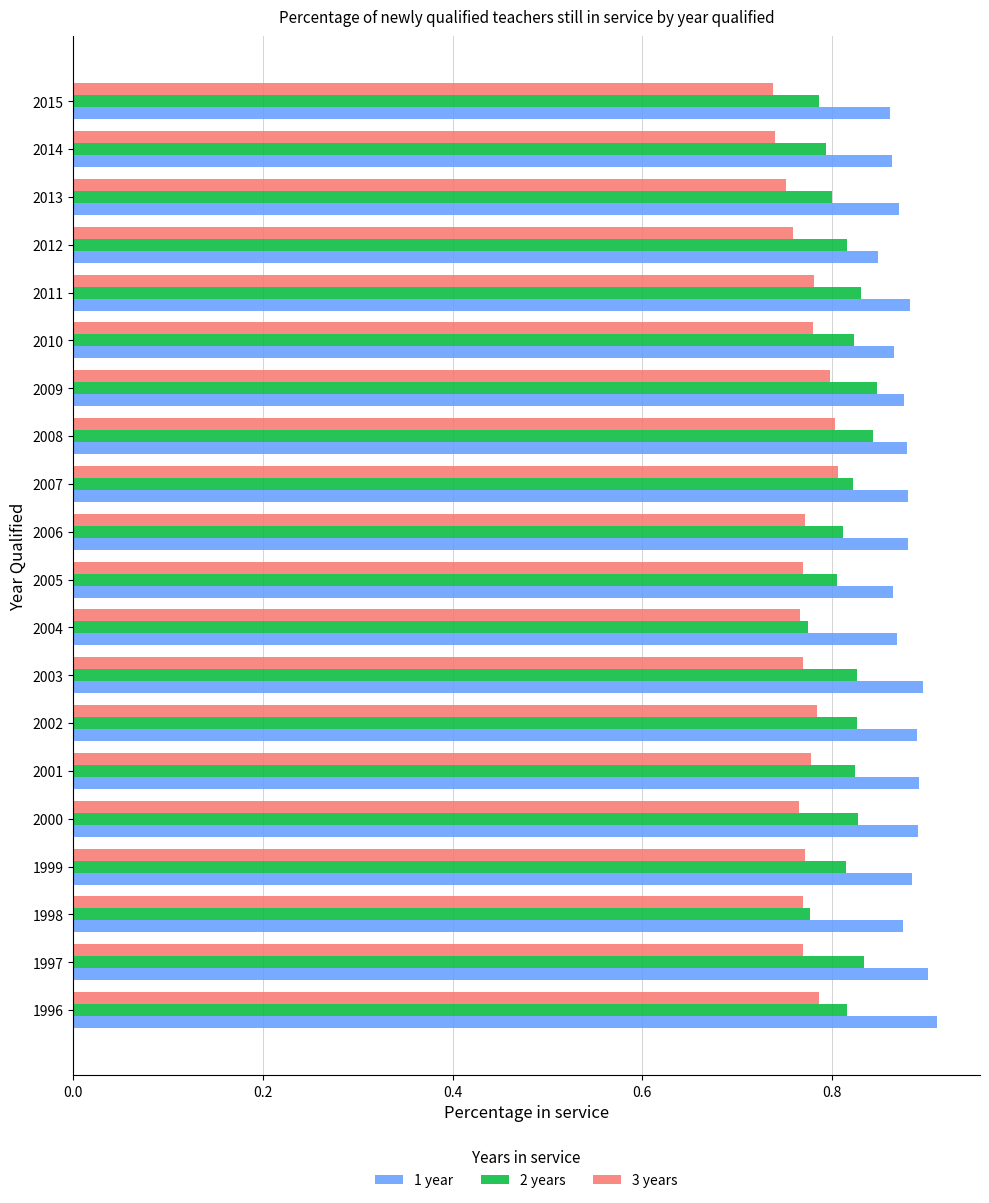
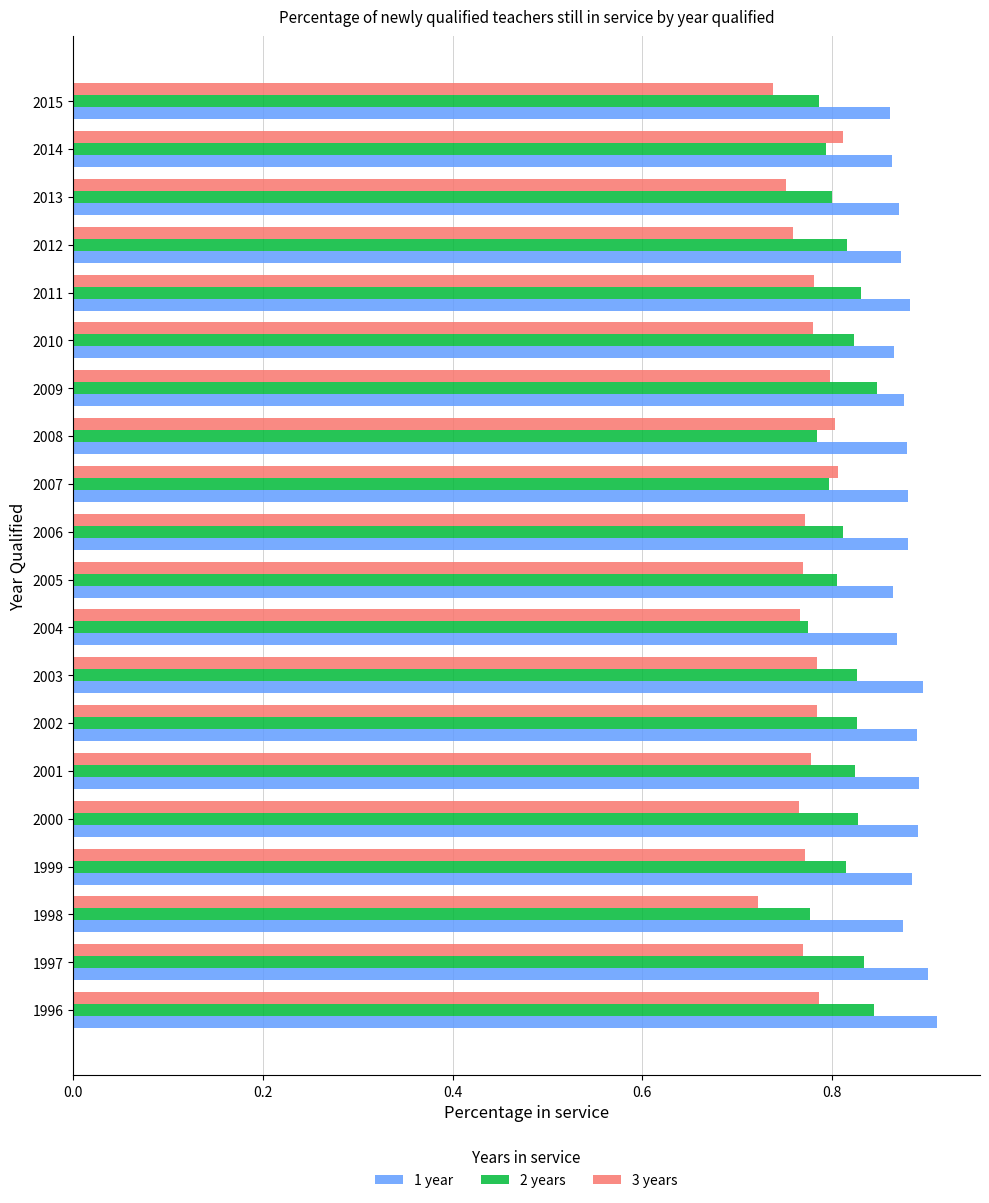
  {
    "1 year": {
      "2015": 0.86,
      "2014": 0.86,
      "2013": 0.87,
-     "2012": 0.85,
+     "2012": 0.87,
      "2011": 0.88,
      "2010": 0.86,
      "2009": 0.88,
      "2008": 0.88,
      "2007": 0.88,
      "2006": 0.88,
      "2005": 0.86,
      "2004": 0.87,
      "2003": 0.90,
      "2002": 0.89,
      "2001": 0.89,
      "2000": 0.89,
      "1999": 0.88,
      "1998": 0.88,
      "1997": 0.90,
      "1996": 0.91
    },
    "2 years": {
      "2015": 0.79,
      "2014": 0.79,
      "2013": 0.80,
      "2012": 0.82,
      "2011": 0.83,
      "2010": 0.82,
      "2009": 0.85,
-     "2008": 0.84,
-     "2007": 0.82,
+     "2008": 0.78,
+     "2007": 0.80,
      "2006": 0.81,
      "2005": 0.81,
      "2004": 0.77,
      "2003": 0.83,
      "2002": 0.83,
      "2001": 0.82,
      "2000": 0.83,
      "1999": 0.82,
      "1998": 0.78,
      "1997": 0.83,
-     "1996": 0.82
+     "1996": 0.84
    },
    "3 years": {
      "2015": 0.74,
-     "2014": 0.74,
+     "2014": 0.81,
      "2013": 0.75,
      "2012": 0.76,
      "2011": 0.78,
      "2010": 0.78,
      "2009": 0.80,
      "2008": 0.80,
      "2007": 0.81,
      "2006": 0.77,
      "2005": 0.77,
      "2004": 0.77,
-     "2003": 0.77,
+     "2003": 0.78,
      "2002": 0.78,
      "2001": 0.78,
      "2000": 0.76,
      "1999": 0.77,
-     "1998": 0.77,
+     "1998": 0.72,
      "1997": 0.77,
      "1996": 0.79
    }
  }
